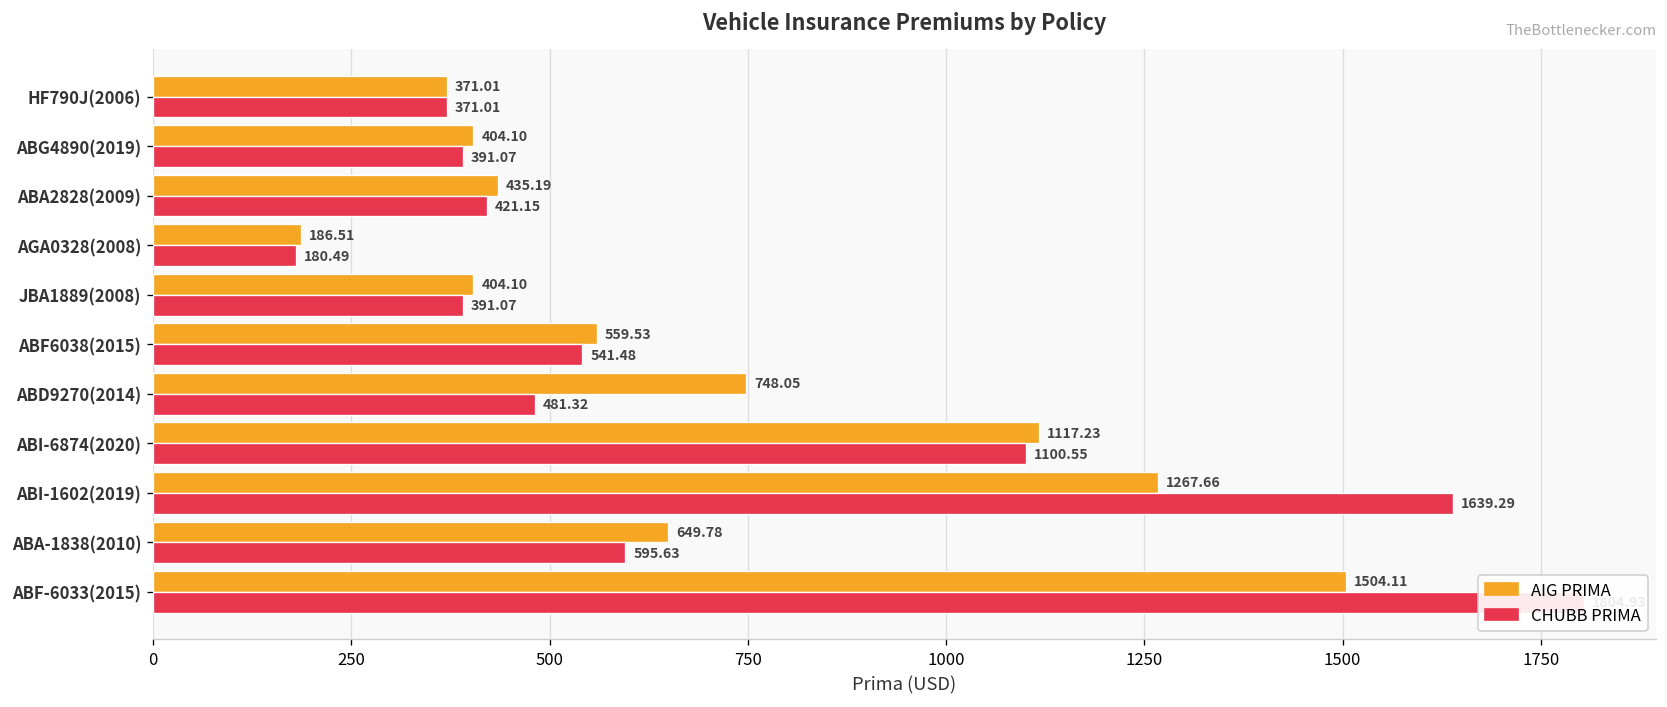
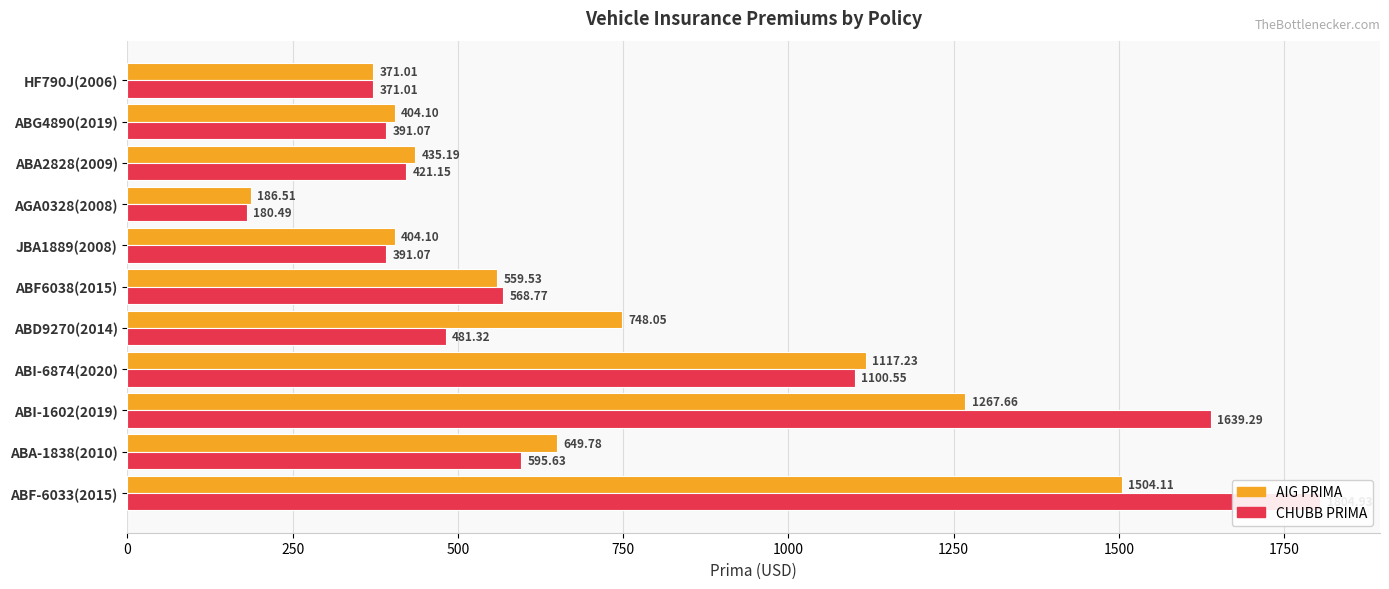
  {
    "AIG PRIMA": {
      "HF790J(2006)": 371.01,
      "ABG4890(2019)": 404.10,
      "ABA2828(2009)": 435.19,
      "AGA0328(2008)": 186.51,
      "JBA1889(2008)": 404.10,
      "ABF6038(2015)": 559.53,
      "ABD9270(2014)": 748.05,
      "ABI-6874(2020)": 1117.23,
      "ABI-1602(2019)": 1267.66,
      "ABA-1838(2010)": 649.78,
      "ABF-6033(2015)": 1504.11
    },
    "CHUBB PRIMA": {
      "HF790J(2006)": 371.01,
      "ABG4890(2019)": 391.07,
      "ABA2828(2009)": 421.15,
      "AGA0328(2008)": 180.49,
      "JBA1889(2008)": 391.07,
-     "ABF6038(2015)": 541.48,
+     "ABF6038(2015)": 568.77,
      "ABD9270(2014)": 481.32,
      "ABI-6874(2020)": 1100.55,
      "ABI-1602(2019)": 1639.29,
      "ABA-1838(2010)": 595.63
    }
  }
